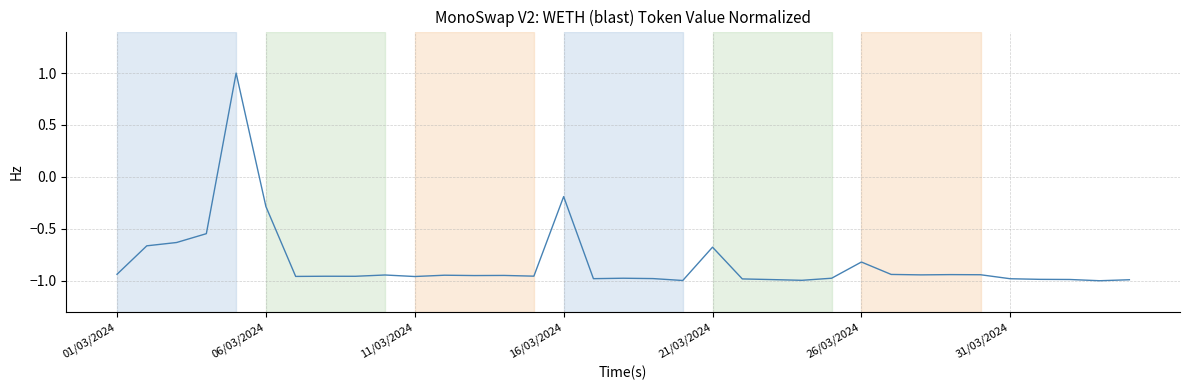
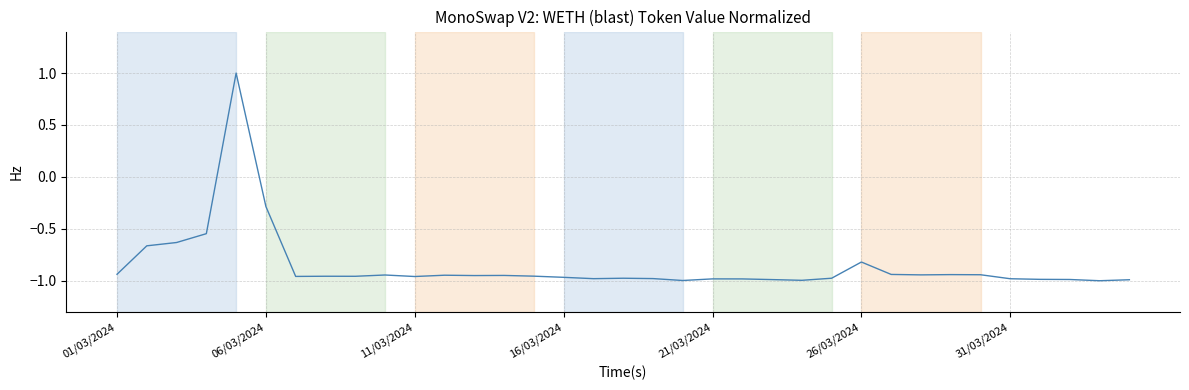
  {
    "01/03/2024": -0.94,
    "06/03/2024": -0.29,
    "11/03/2024": -0.96,
-   "16/03/2024": -0.19,
-   "21/03/2024": -0.68,
+   "16/03/2024": -0.97,
+   "21/03/2024": -0.98,
    "26/03/2024": -0.82,
    "31/03/2024": -0.98
  }
